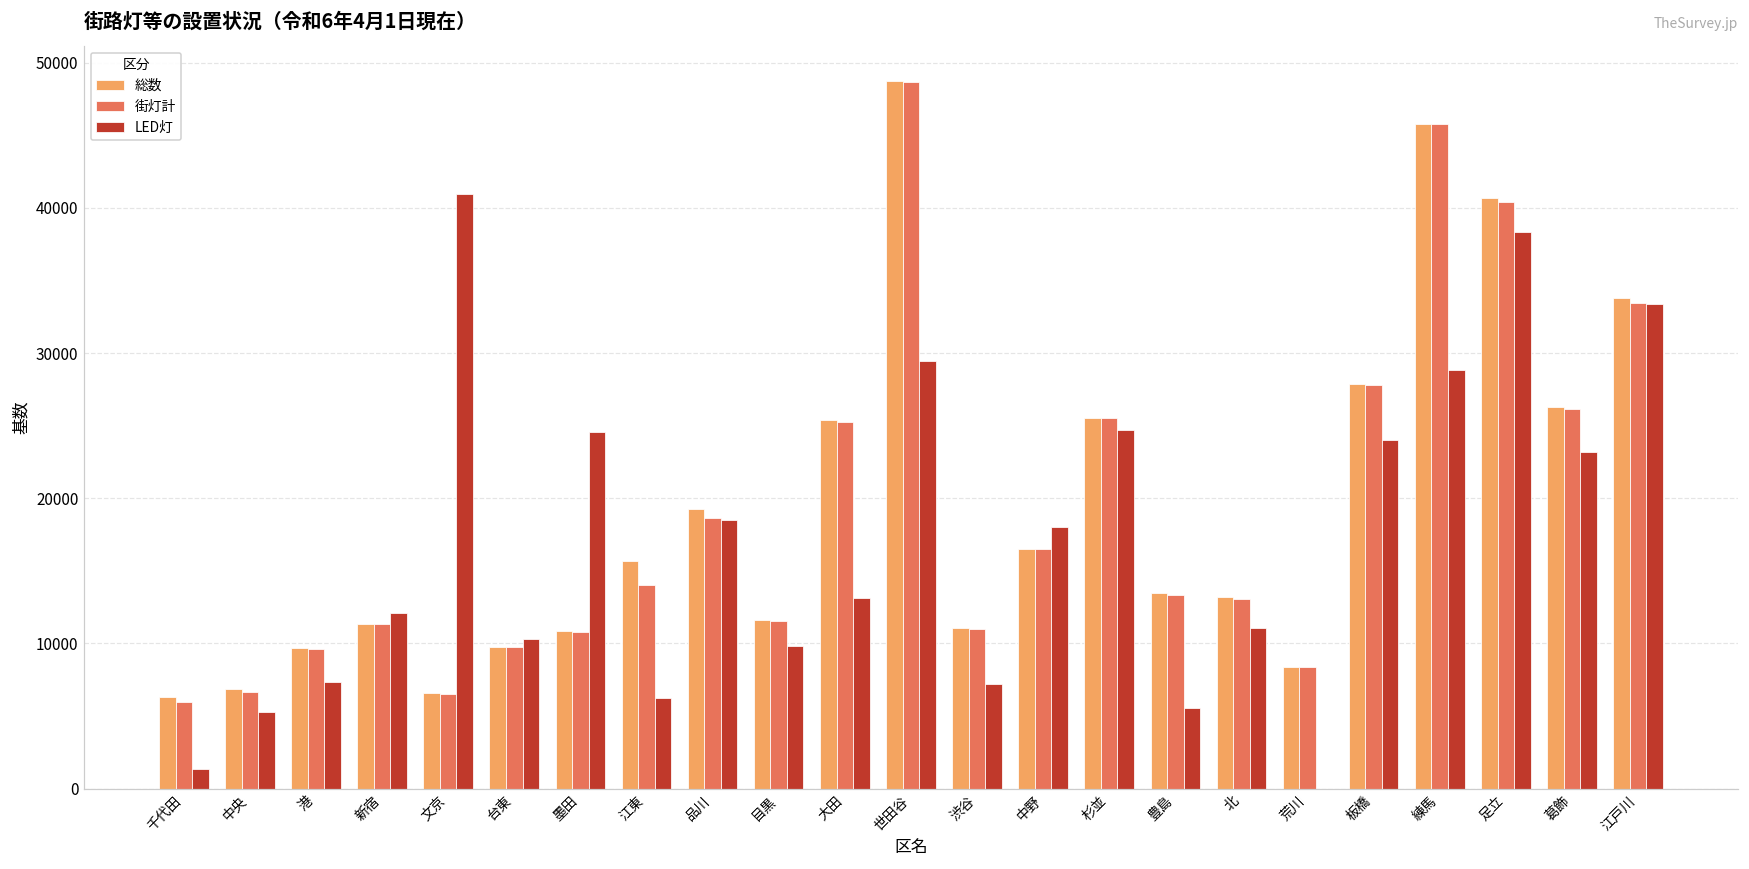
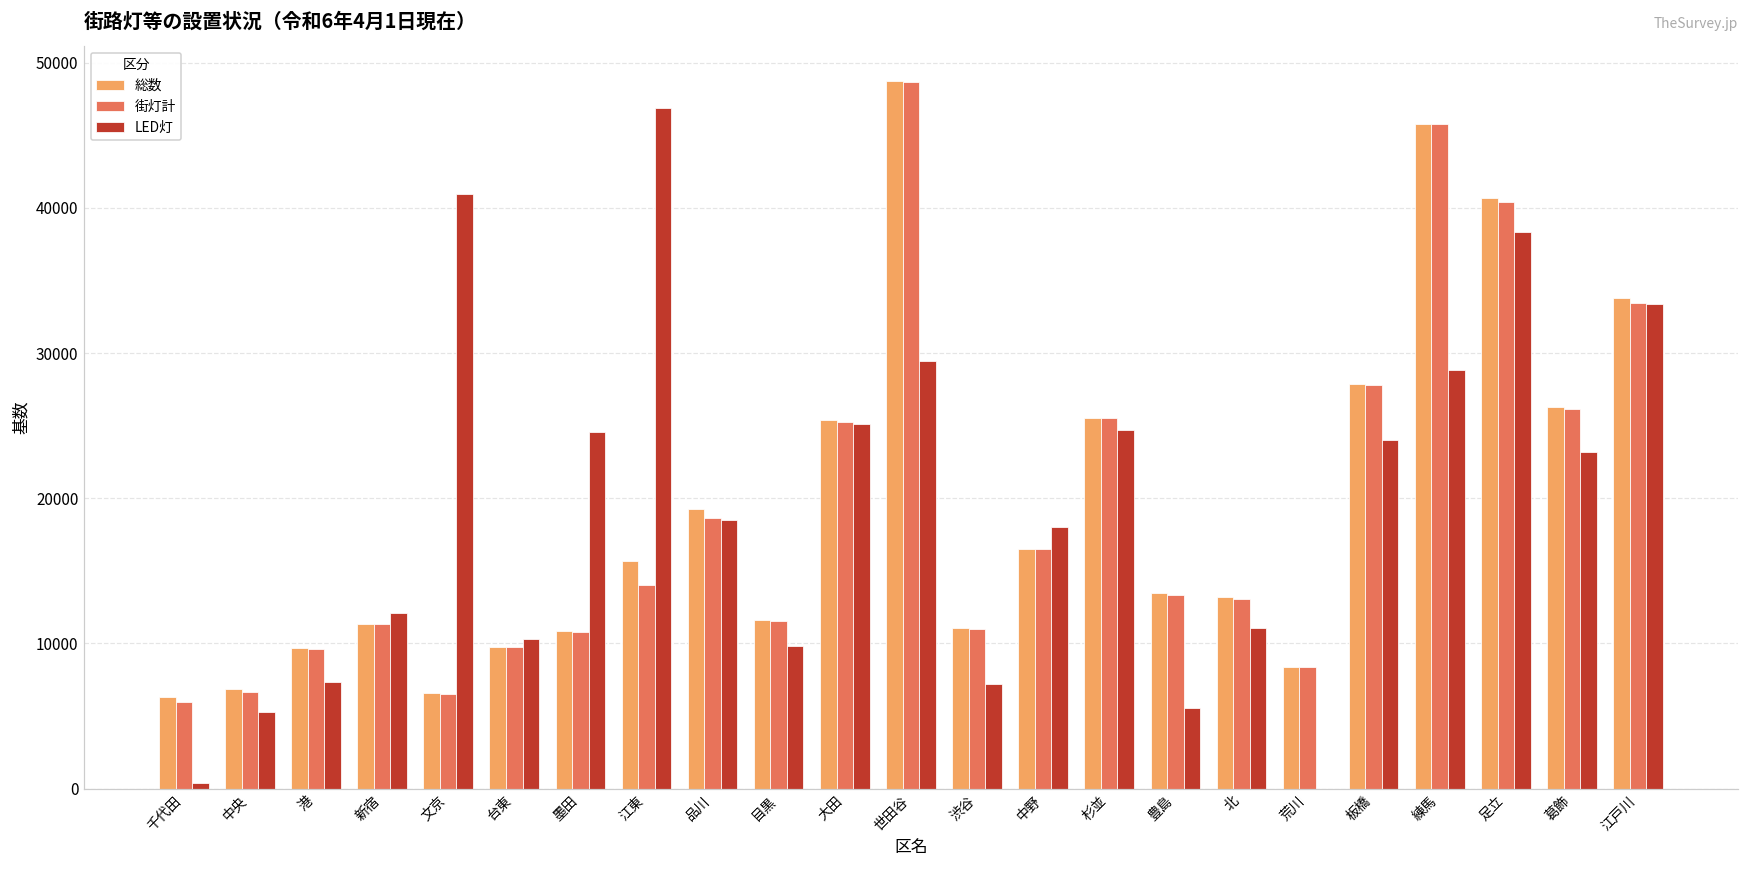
  {
    "LED灯": {
-     "千代田": 1300,
+     "千代田": 400,
      "中央": 5300,
      "港": 7300,
      "新宿": 12100,
      "文京": 40900,
      "台東": 10300,
      "墨田": 24600,
-     "江東": 6300,
+     "江東": 46800,
      "品川": 18500,
      "目黒": 9800,
-     "大田": 13200,
+     "大田": 25100,
      "世田谷": 29400,
      "渋谷": 7200,
      "中野": 18000,
      "杉並": 24700,
      "豊島": 5600,
      "北": 11100,
      "荒川": 0,
      "板橋": 24000,
      "練馬": 28800,
      "足立": 38300,
      "葛飾": 23200,
      "江戸川": 33300
    }
  }
